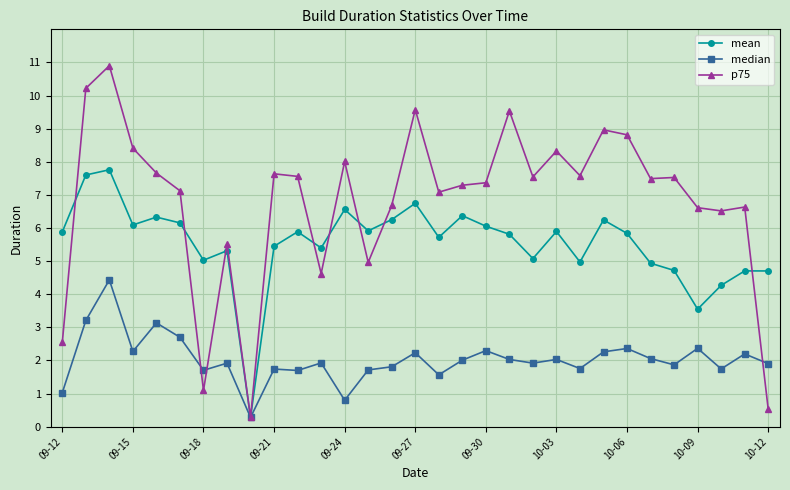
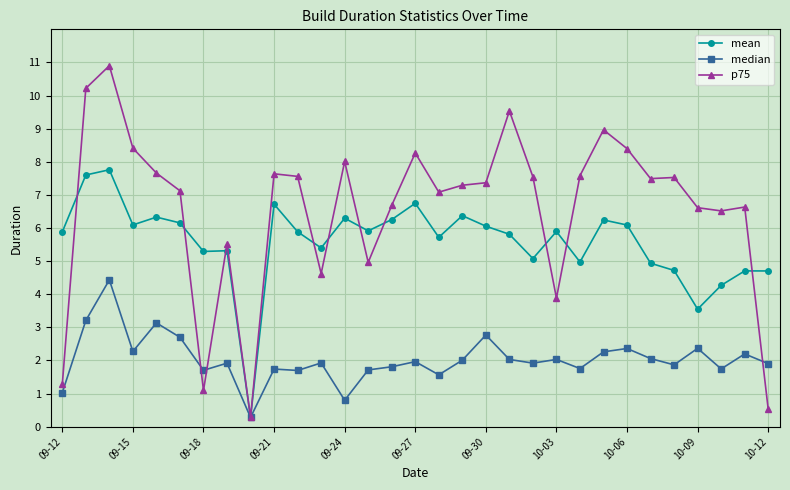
  {
    "mean": {
      "09-12": 5.9,
      "09-15": 6.1,
-     "09-18": 5.0,
-     "09-21": 5.4,
-     "09-24": 6.6,
+     "09-18": 5.3,
+     "09-21": 6.7,
+     "09-24": 6.3,
      "09-27": 6.7,
      "09-30": 6.1,
      "10-03": 5.9,
-     "10-06": 5.8,
+     "10-06": 6.1,
      "10-09": 3.5,
      "10-12": 4.7
    },
    "median": {
      "09-12": 1.0,
      "09-15": 2.3,
      "09-18": 1.7,
      "09-21": 1.7,
      "09-24": 0.8,
-     "09-27": 2.2,
-     "09-30": 2.3,
+     "09-27": 2.0,
+     "09-30": 2.8,
      "10-03": 2.0,
      "10-06": 2.4,
      "10-09": 2.4,
      "10-12": 1.9
    },
    "p75": {
-     "09-12": 2.5,
+     "09-12": 1.3,
      "09-15": 8.4,
      "09-18": 1.1,
      "09-21": 7.6,
      "09-24": 8.0,
-     "09-27": 9.6,
+     "09-27": 8.3,
      "09-30": 7.4,
-     "10-03": 8.3,
-     "10-06": 8.8,
+     "10-03": 3.9,
+     "10-06": 8.4,
      "10-09": 6.6,
      "10-12": 0.5
    }
  }
